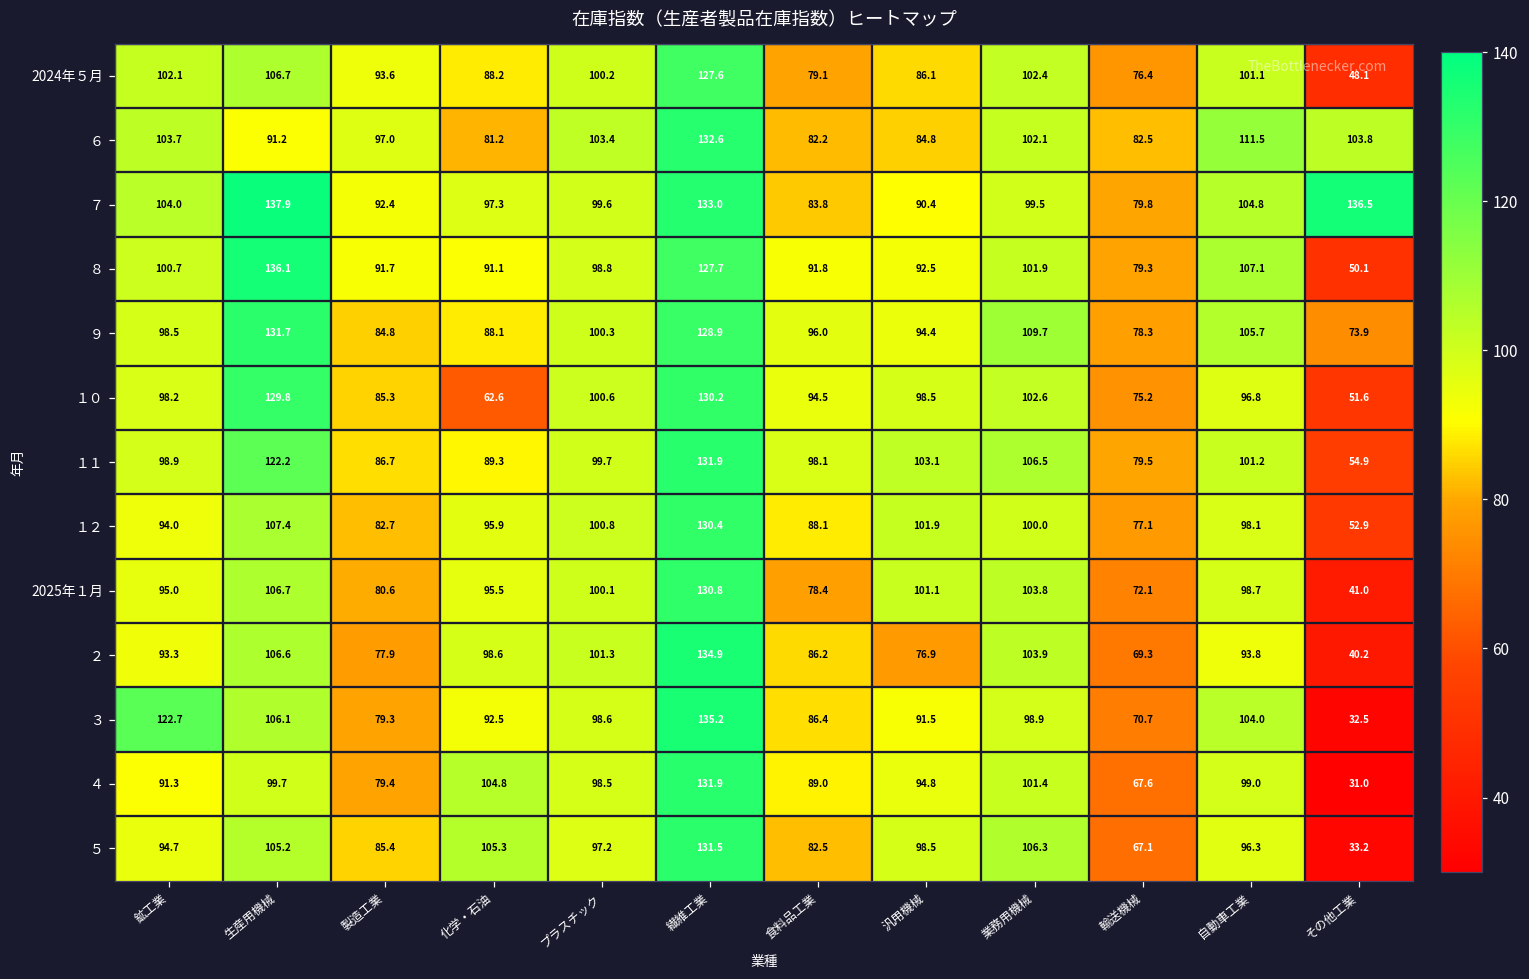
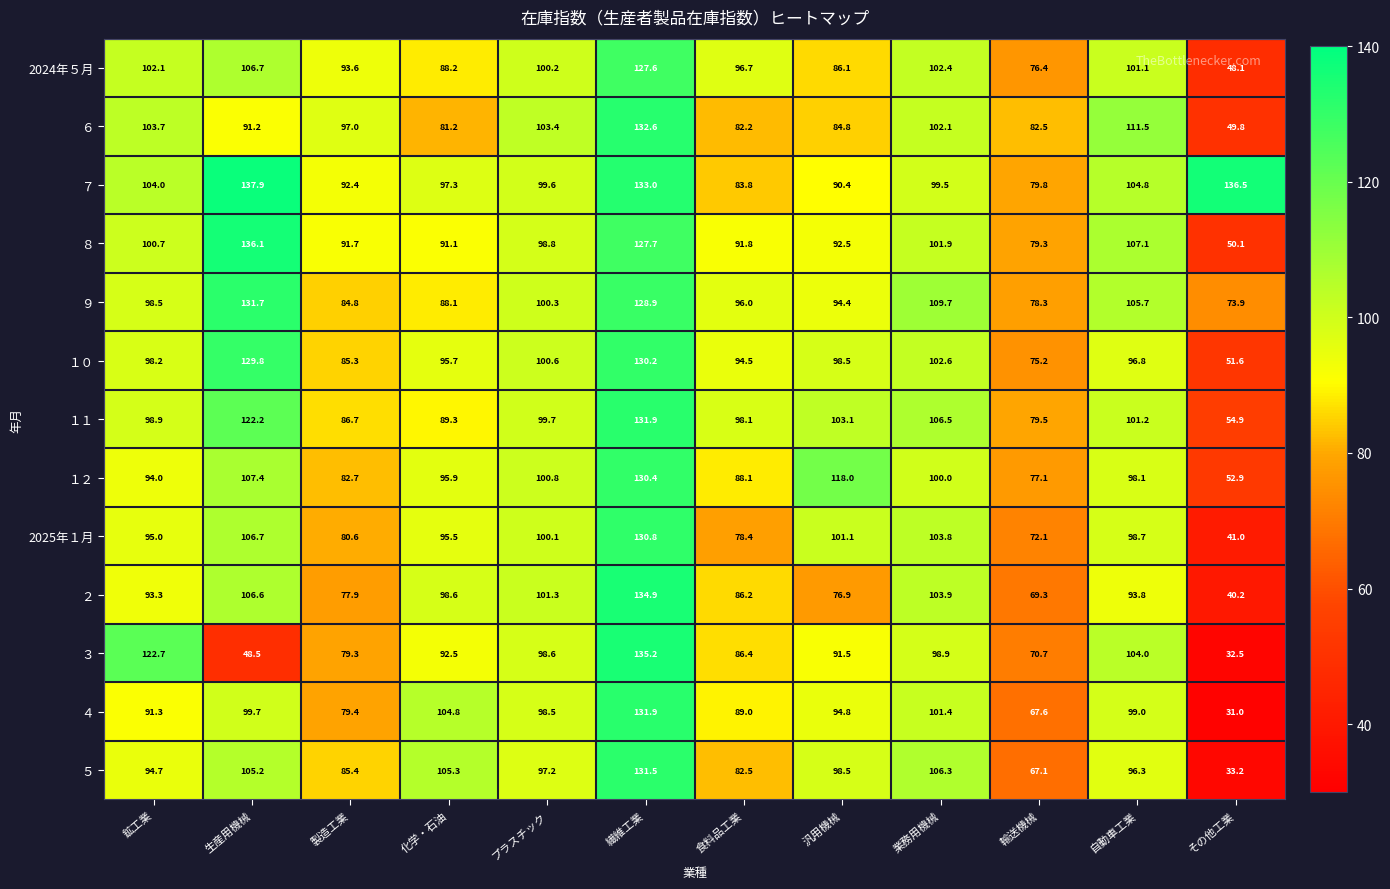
  {
    "2024年５月": {
      "鉱工業": 102.1,
      "生産用機械": 106.7,
      "製造工業": 93.6,
      "化学・石油": 88.2,
      "プラスチック": 100.2,
      "繊維工業": 127.6,
-     "食料品工業": 79.1,
+     "食料品工業": 96.7,
      "汎用機械": 86.1,
      "業務用機械": 102.4,
      "輸送機械": 76.4
    },
    "６": {
      "鉱工業": 103.7,
      "生産用機械": 91.2,
      "製造工業": 97.0,
      "化学・石油": 81.2,
      "プラスチック": 103.4,
      "繊維工業": 132.6,
      "食料品工業": 82.2,
      "汎用機械": 84.8,
      "業務用機械": 102.1,
      "輸送機械": 82.5,
      "自動車工業": 111.5,
-     "その他工業": 103.8
+     "その他工業": 49.8
    },
    "７": {
      "鉱工業": 104.0,
      "生産用機械": 137.9,
      "製造工業": 92.4,
      "化学・石油": 97.3,
      "プラスチック": 99.6,
      "繊維工業": 133.0,
      "食料品工業": 83.8,
      "汎用機械": 90.4,
      "業務用機械": 99.5,
      "輸送機械": 79.8,
      "自動車工業": 104.8,
      "その他工業": 136.5
    },
    "８": {
      "鉱工業": 100.7,
      "生産用機械": 136.1,
      "製造工業": 91.7,
      "化学・石油": 91.1,
      "プラスチック": 98.8,
      "繊維工業": 127.7,
      "食料品工業": 91.8,
      "汎用機械": 92.5,
      "業務用機械": 101.9,
      "輸送機械": 79.3,
      "自動車工業": 107.1,
      "その他工業": 50.1
    },
    "９": {
      "鉱工業": 98.5,
      "生産用機械": 131.7,
      "製造工業": 84.8,
      "化学・石油": 88.1,
      "プラスチック": 100.3,
      "繊維工業": 128.9,
      "食料品工業": 96.0,
      "汎用機械": 94.4,
      "業務用機械": 109.7,
      "輸送機械": 78.3,
      "自動車工業": 105.7,
      "その他工業": 73.9
    },
    "１０": {
      "鉱工業": 98.2,
      "生産用機械": 129.8,
      "製造工業": 85.3,
-     "化学・石油": 62.6,
+     "化学・石油": 95.7,
      "プラスチック": 100.6,
      "繊維工業": 130.2,
      "食料品工業": 94.5,
      "汎用機械": 98.5,
      "業務用機械": 102.6,
      "輸送機械": 75.2,
      "自動車工業": 96.8,
      "その他工業": 51.6
    },
    "１１": {
      "鉱工業": 98.9,
      "生産用機械": 122.2,
      "製造工業": 86.7,
      "化学・石油": 89.3,
      "プラスチック": 99.7,
      "繊維工業": 131.9,
      "食料品工業": 98.1,
      "汎用機械": 103.1,
      "業務用機械": 106.5,
      "輸送機械": 79.5,
      "自動車工業": 101.2,
      "その他工業": 54.9
    },
    "１２": {
      "鉱工業": 94.0,
      "生産用機械": 107.4,
      "製造工業": 82.7,
      "化学・石油": 95.9,
      "プラスチック": 100.8,
      "繊維工業": 130.4,
      "食料品工業": 88.1,
-     "汎用機械": 101.9,
+     "汎用機械": 118.0,
      "業務用機械": 100.0,
      "輸送機械": 77.1,
      "自動車工業": 98.1,
      "その他工業": 52.9
    },
    "2025年１月": {
      "鉱工業": 95.0,
      "生産用機械": 106.7,
      "製造工業": 80.6,
      "化学・石油": 95.5,
      "プラスチック": 100.1,
      "繊維工業": 130.8,
      "食料品工業": 78.4,
      "汎用機械": 101.1,
      "業務用機械": 103.8,
      "輸送機械": 72.1,
      "自動車工業": 98.7,
      "その他工業": 41.0
    },
    "２": {
      "鉱工業": 93.3,
      "生産用機械": 106.6,
      "製造工業": 77.9,
      "化学・石油": 98.6,
      "プラスチック": 101.3,
      "繊維工業": 134.9,
      "食料品工業": 86.2,
      "汎用機械": 76.9,
      "業務用機械": 103.9,
      "輸送機械": 69.3,
      "自動車工業": 93.8,
      "その他工業": 40.2
    },
    "３": {
      "鉱工業": 122.7,
-     "生産用機械": 106.1,
+     "生産用機械": 48.5,
      "製造工業": 79.3,
      "化学・石油": 92.5,
      "プラスチック": 98.6,
      "繊維工業": 135.2,
      "食料品工業": 86.4,
      "汎用機械": 91.5,
      "業務用機械": 98.9,
      "輸送機械": 70.7,
      "自動車工業": 104.0,
      "その他工業": 32.5
    },
    "４": {
      "鉱工業": 91.3,
      "生産用機械": 99.7,
      "製造工業": 79.4,
      "化学・石油": 104.8,
      "プラスチック": 98.5,
      "繊維工業": 131.9,
      "食料品工業": 89.0,
      "汎用機械": 94.8,
      "業務用機械": 101.4,
      "輸送機械": 67.6,
      "自動車工業": 99.0,
      "その他工業": 31.0
    },
    "５": {
      "鉱工業": 94.7,
      "生産用機械": 105.2,
      "製造工業": 85.4,
      "化学・石油": 105.3,
      "プラスチック": 97.2,
      "繊維工業": 131.5,
      "食料品工業": 82.5,
      "汎用機械": 98.5,
      "業務用機械": 106.3,
      "輸送機械": 67.1,
      "自動車工業": 96.3,
      "その他工業": 33.2
    }
  }
